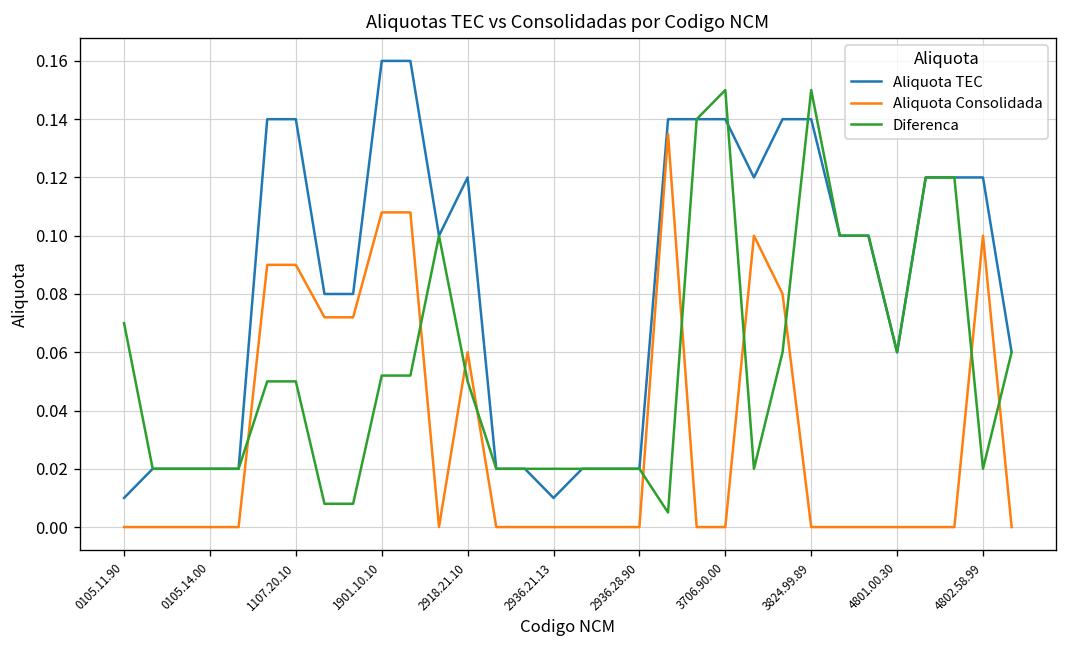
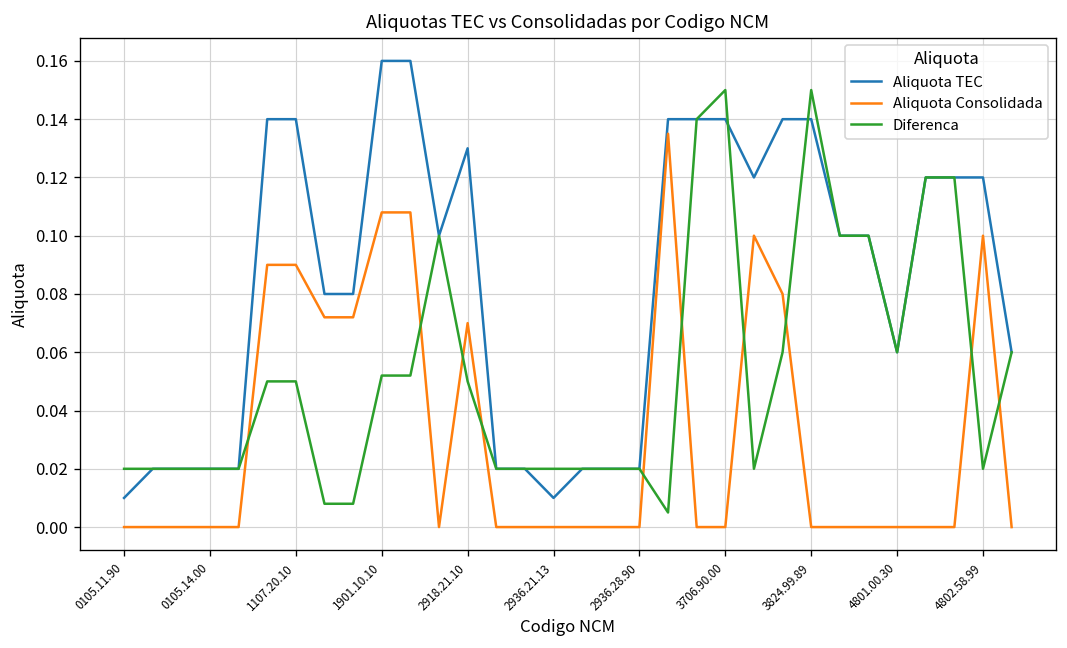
  {
    "Aliquota TEC": {
      "0105.11.90": 0.01,
      "1107.20.10": 0.14,
      "1901.10.10": 0.16,
-     "2918.21.10": 0.12,
+     "2918.21.10": 0.13,
      "2936.21.13": 0.01,
      "3706.90.00": 0.14,
      "3824.99.89": 0.14,
      "4802.58.99": 0.12
    },
    "Aliquota Consolidada": {
      "0105.11.90": 0.00,
      "0105.14.00": 0.00,
      "1107.20.10": 0.09,
      "1901.10.10": 0.108,
-     "2918.21.10": 0.06,
+     "2918.21.10": 0.07,
      "2936.21.13": 0.00,
      "2936.28.90": 0.00,
      "3706.90.00": 0.00,
      "3824.99.89": 0.00,
      "4801.00.30": 0.00,
      "4802.58.99": 0.10
    },
    "Diferenca": {
-     "0105.11.90": 0.07,
+     "0105.11.90": 0.02,
      "1107.20.10": 0.05,
      "1901.10.10": 0.052,
      "2918.21.10": 0.05,
      "2936.21.13": 0.02,
      "3706.90.00": 0.15,
      "3824.99.89": 0.15,
      "4802.58.99": 0.02
    }
  }
